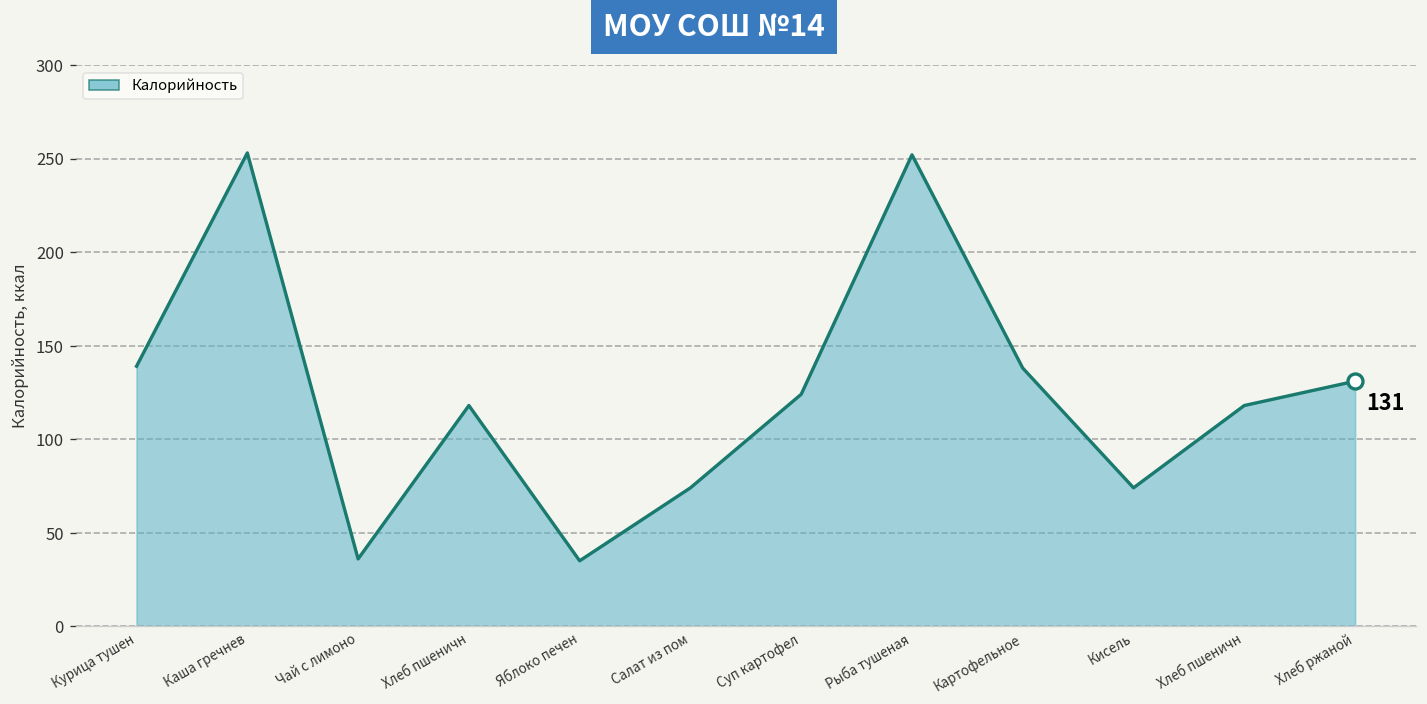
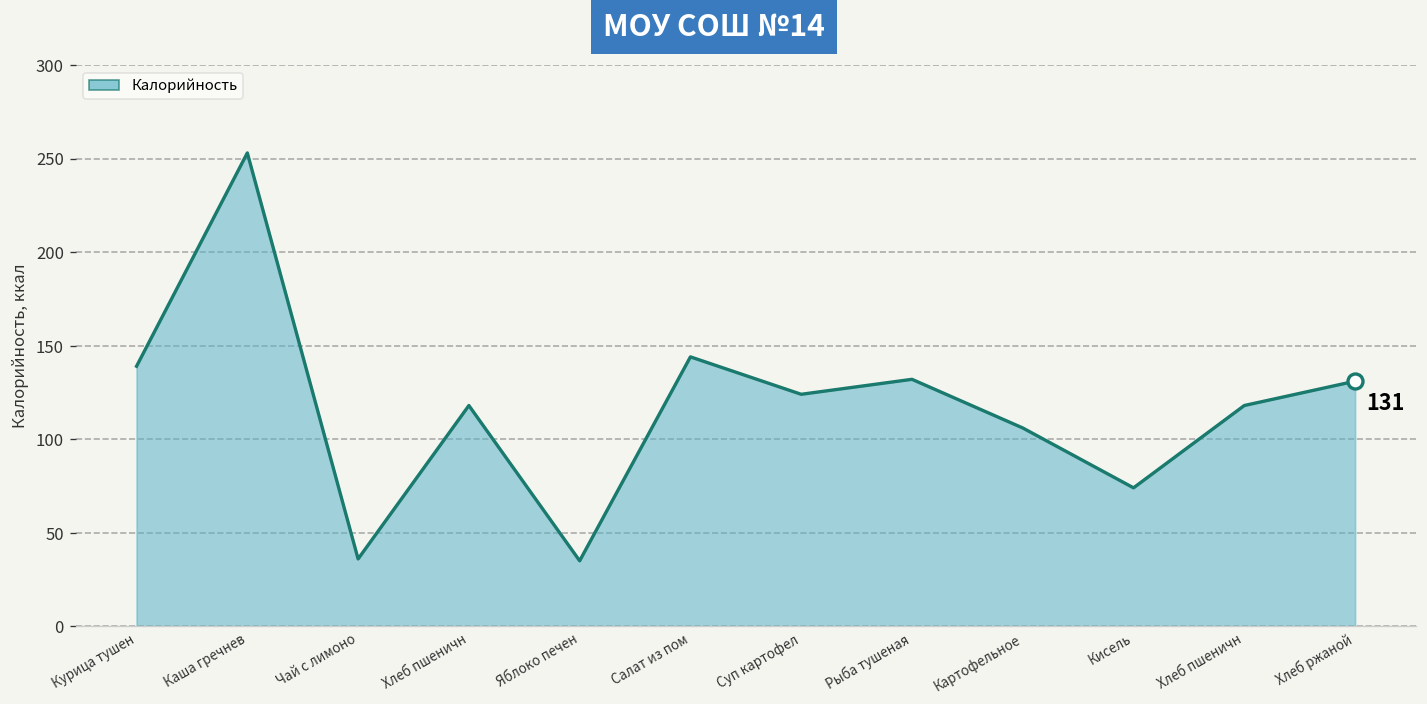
  {
    "Калорийность": {
      "Курица тушен": 139,
      "Каша гречнев": 253,
      "Чай с лимоно": 36,
      "Яблоко печен": 35,
-     "Салат из пом": 74,
+     "Салат из пом": 144,
      "Суп картофел": 124,
-     "Рыба тушеная": 252,
-     "Картофельное": 138,
+     "Рыба тушеная": 132,
+     "Картофельное": 106,
      "Кисель": 74
    }
  }
